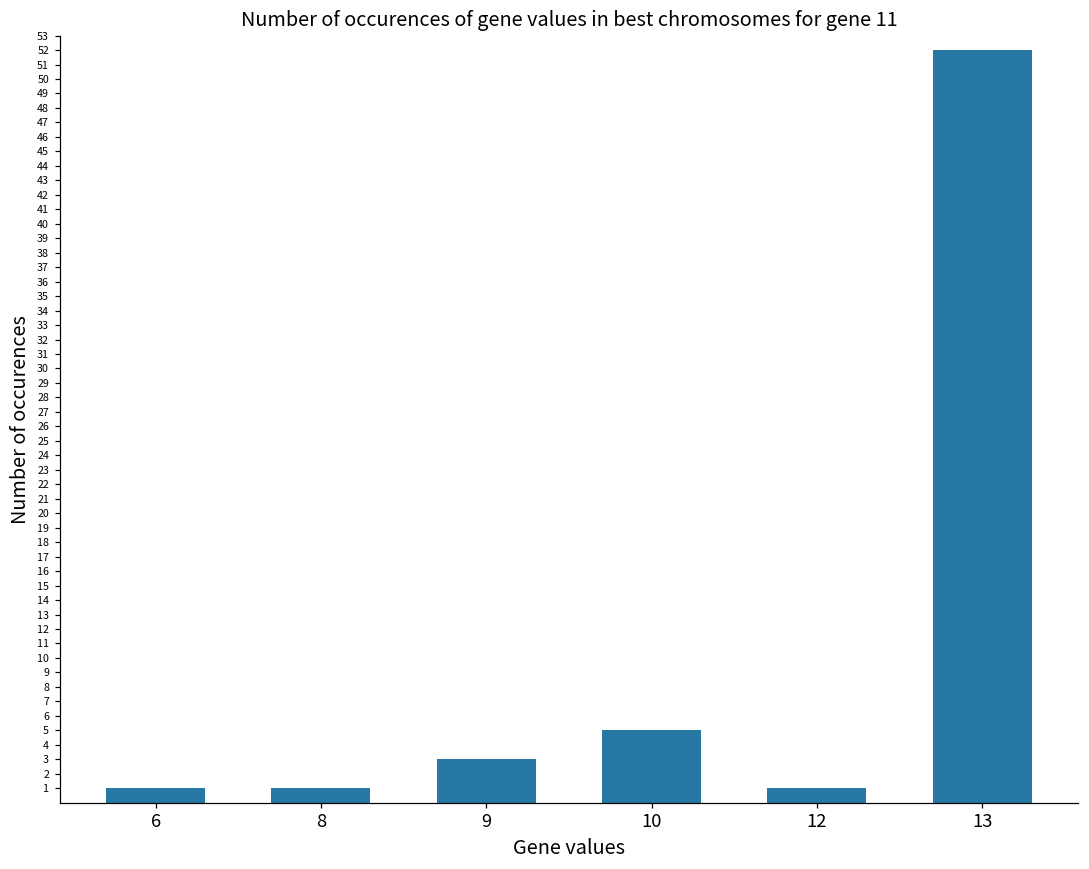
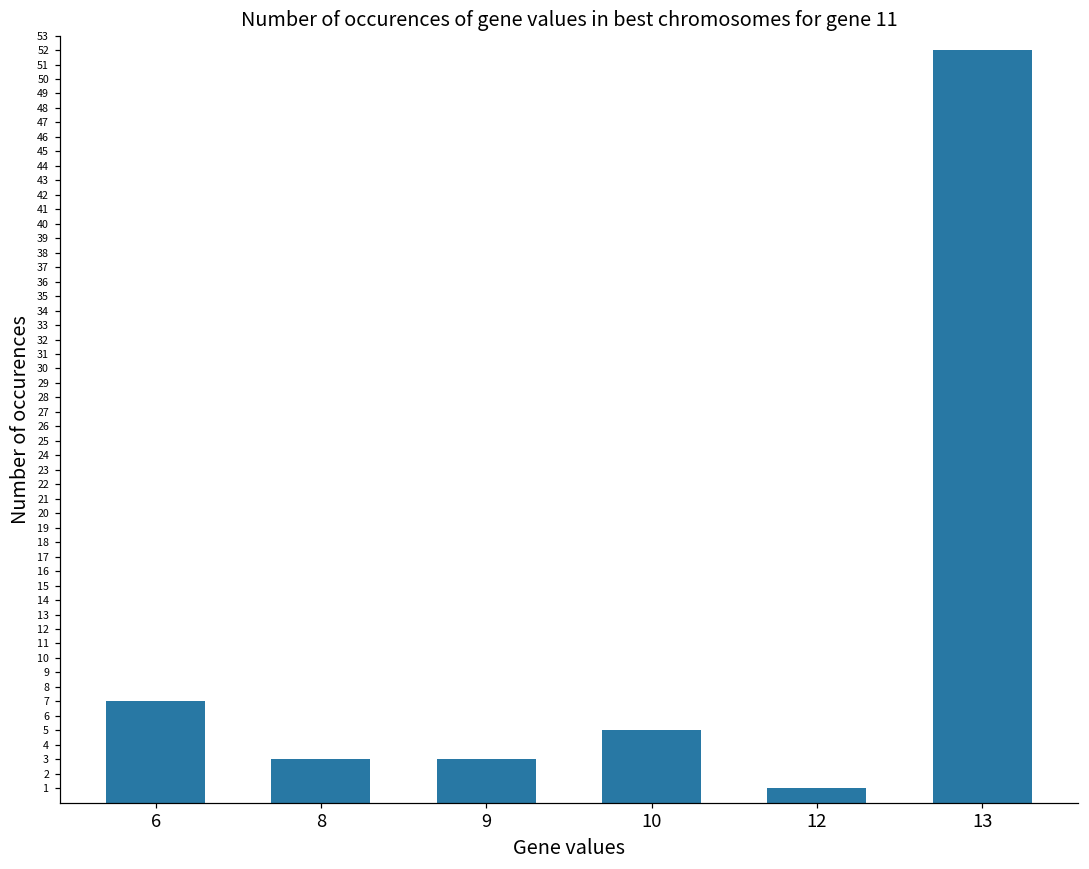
  {
-   "6": 1,
-   "8": 1,
+   "6": 7,
+   "8": 3,
    "9": 3,
    "10": 5,
    "12": 1,
    "13": 52
  }
